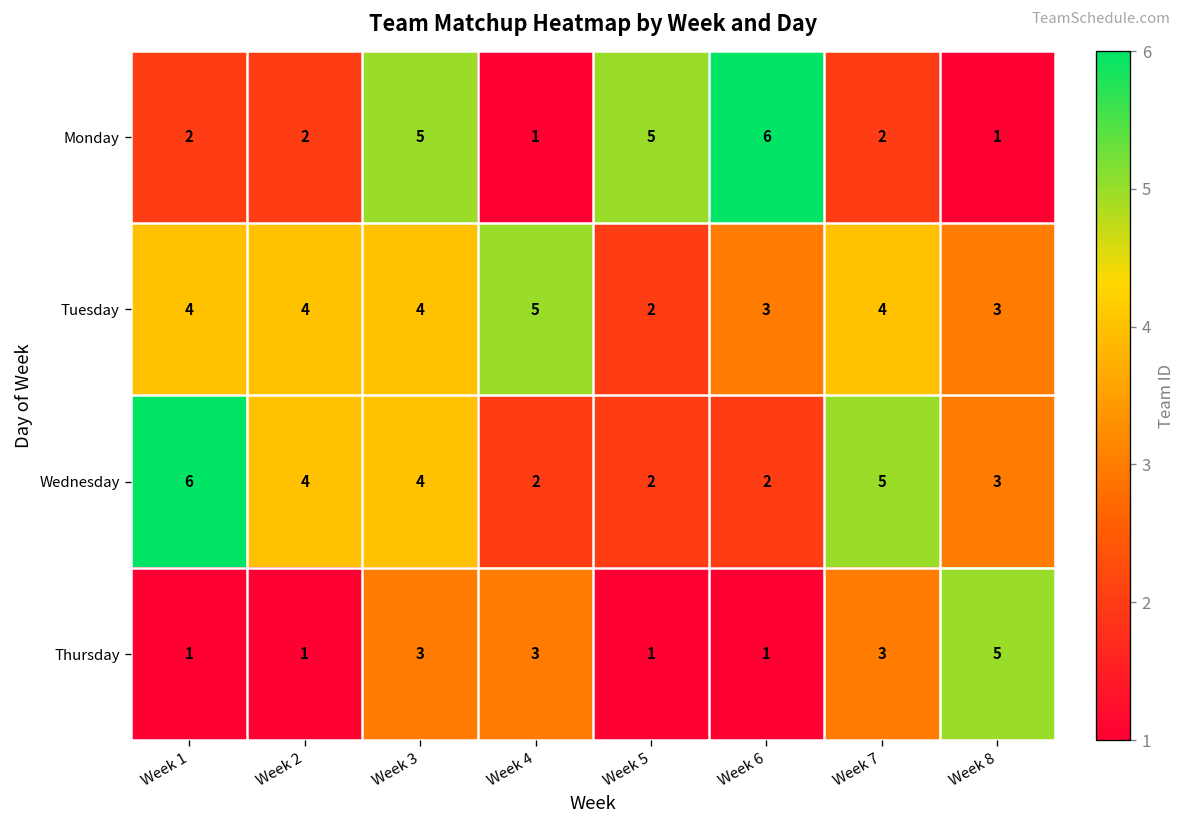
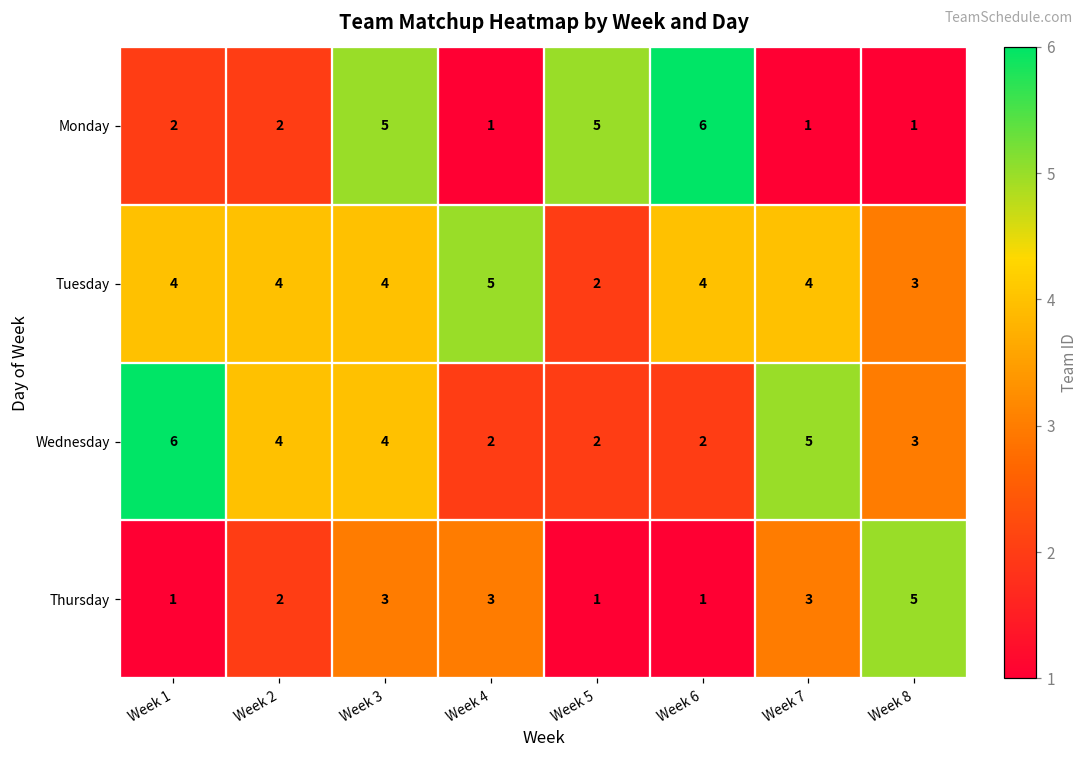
  {
    "Monday": {
      "Week 1": 2,
      "Week 2": 2,
      "Week 3": 5,
      "Week 4": 1,
      "Week 5": 5,
      "Week 6": 6,
-     "Week 7": 2,
+     "Week 7": 1,
      "Week 8": 1
    },
    "Tuesday": {
      "Week 1": 4,
      "Week 2": 4,
      "Week 3": 4,
      "Week 4": 5,
      "Week 5": 2,
-     "Week 6": 3,
+     "Week 6": 4,
      "Week 7": 4,
      "Week 8": 3
    },
    "Wednesday": {
      "Week 1": 6,
      "Week 2": 4,
      "Week 3": 4,
      "Week 4": 2,
      "Week 5": 2,
      "Week 6": 2,
      "Week 7": 5,
      "Week 8": 3
    },
    "Thursday": {
      "Week 1": 1,
-     "Week 2": 1,
+     "Week 2": 2,
      "Week 3": 3,
      "Week 4": 3,
      "Week 5": 1,
      "Week 6": 1,
      "Week 7": 3,
      "Week 8": 5
    }
  }
